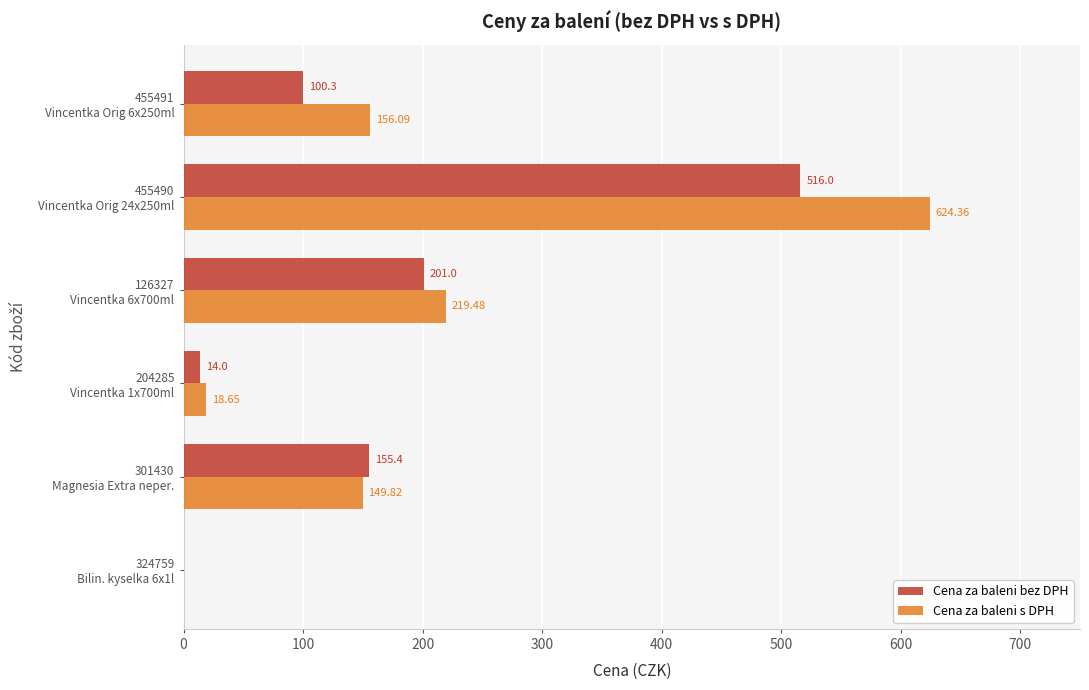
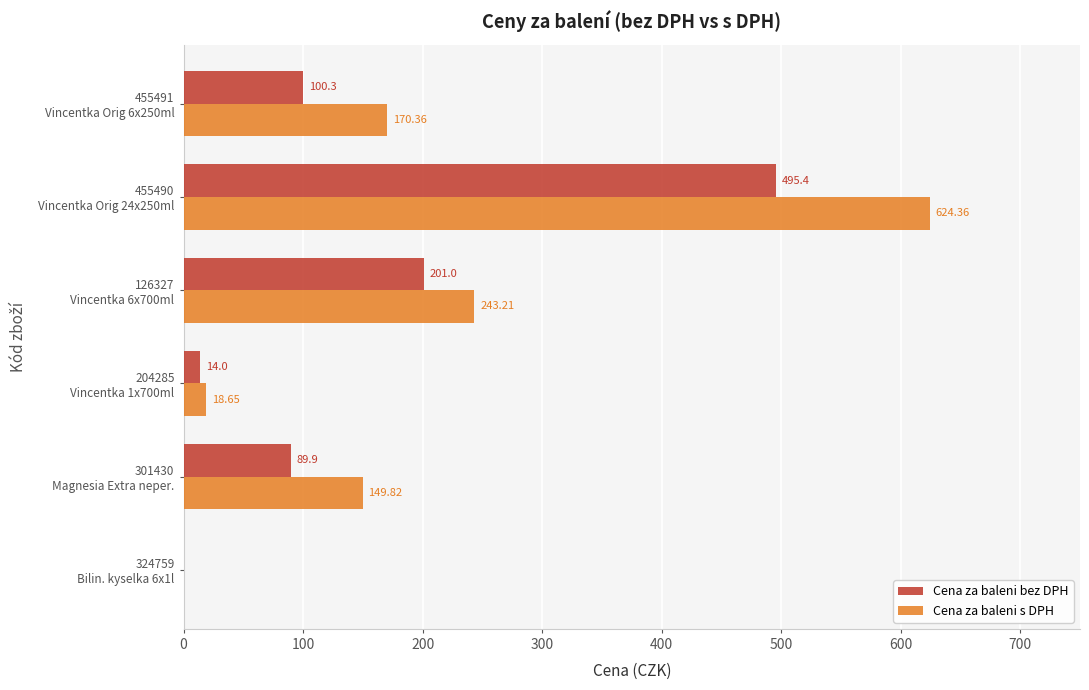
  {
    "Cena za baleni bez DPH": {
      "455491 Vincentka Orig 6x250ml": 100.3,
-     "455490 Vincentka Orig 24x250ml": 516.0,
+     "455490 Vincentka Orig 24x250ml": 495.4,
      "126327 Vincentka 6x700ml": 201.0,
      "204285 Vincentka 1x700ml": 14.0,
-     "301430 Magnesia Extra neper.": 155.4
+     "301430 Magnesia Extra neper.": 89.9
    },
    "Cena za baleni s DPH": {
-     "455491 Vincentka Orig 6x250ml": 156.09,
+     "455491 Vincentka Orig 6x250ml": 170.36,
      "455490 Vincentka Orig 24x250ml": 624.36,
-     "126327 Vincentka 6x700ml": 219.48,
+     "126327 Vincentka 6x700ml": 243.21,
      "204285 Vincentka 1x700ml": 18.65,
      "301430 Magnesia Extra neper.": 149.82
    }
  }
